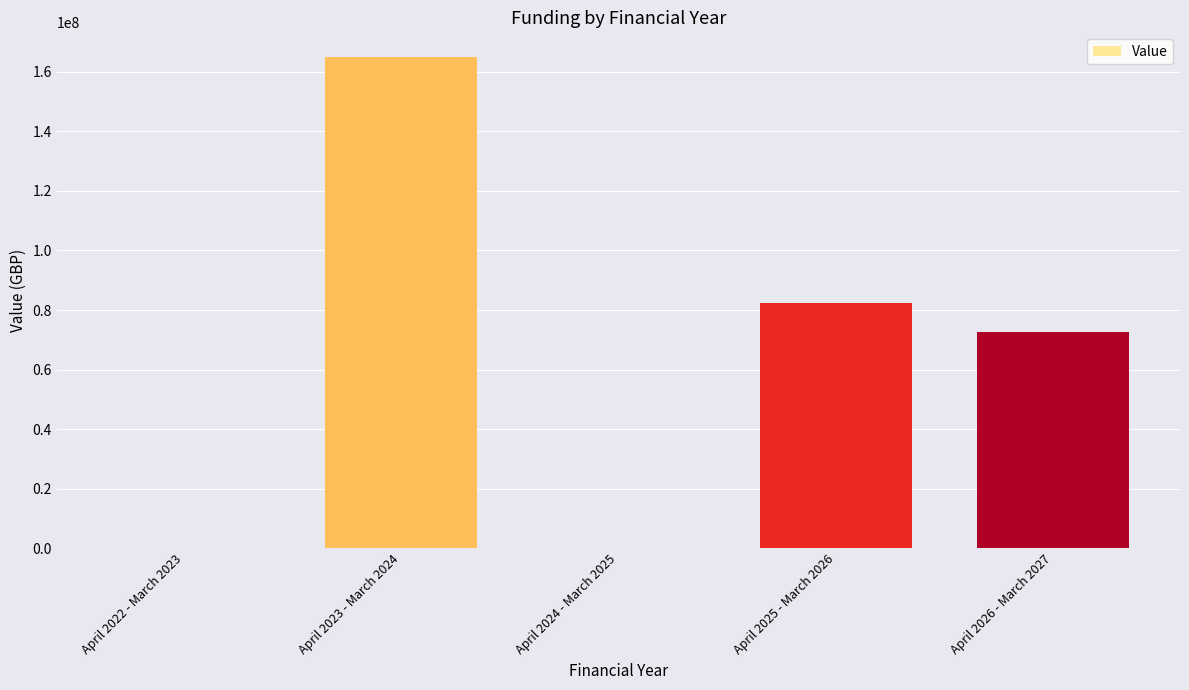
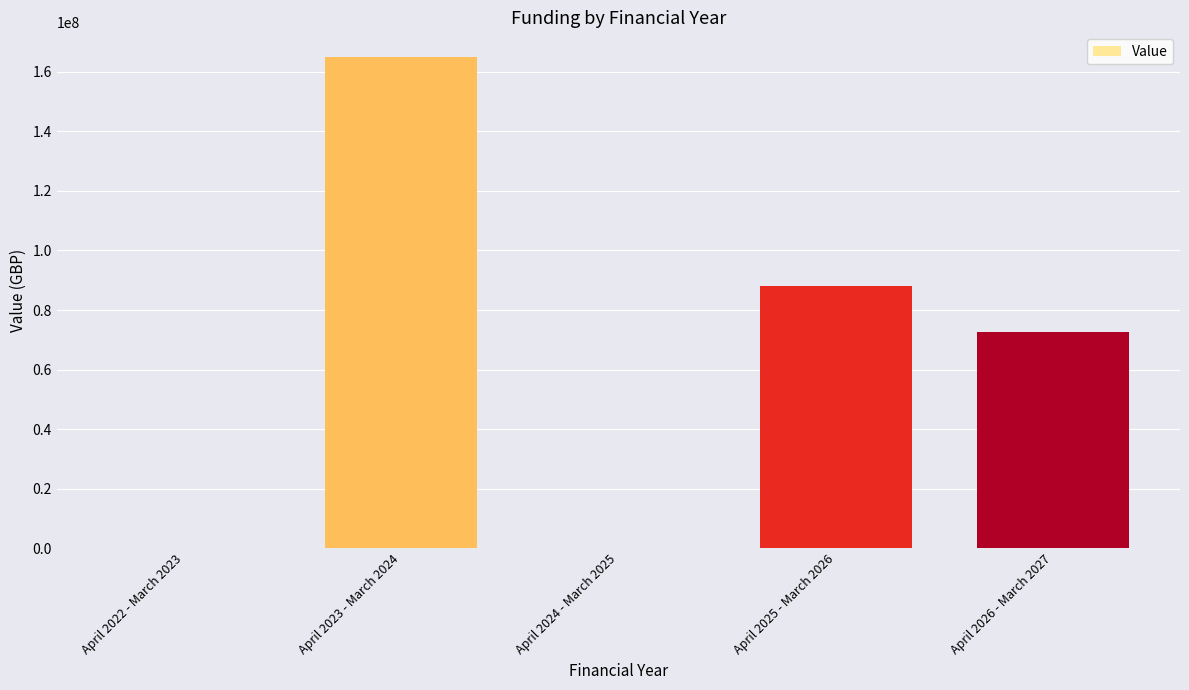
  {
    "April 2022 - March 2023": 0,
    "April 2023 - March 2024": 165000000,
    "April 2024 - March 2025": 0,
-   "April 2025 - March 2026": 83000000,
+   "April 2025 - March 2026": 88000000,
    "April 2026 - March 2027": 73000000
  }
